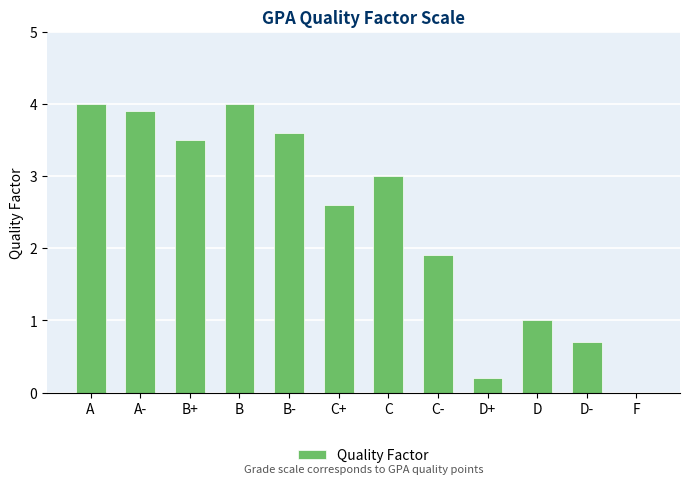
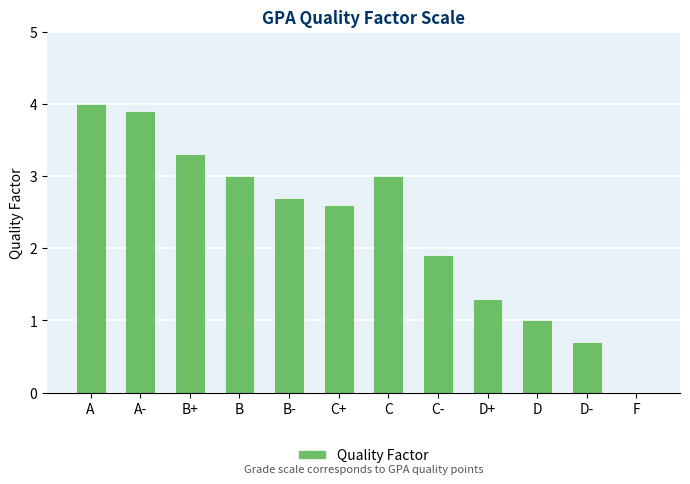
  {
    "A": 4.0,
    "A-": 3.9,
-   "B+": 3.5,
-   "B": 4,
-   "B-": 3.6,
+   "B+": 3.3,
+   "B": 3,
+   "B-": 2.7,
    "C+": 2.6,
    "C": 3.0,
    "C-": 1.9,
-   "D+": 0.2,
+   "D+": 1.3,
    "D": 1.0,
    "D-": 0.7,
    "F": 0.0
  }
